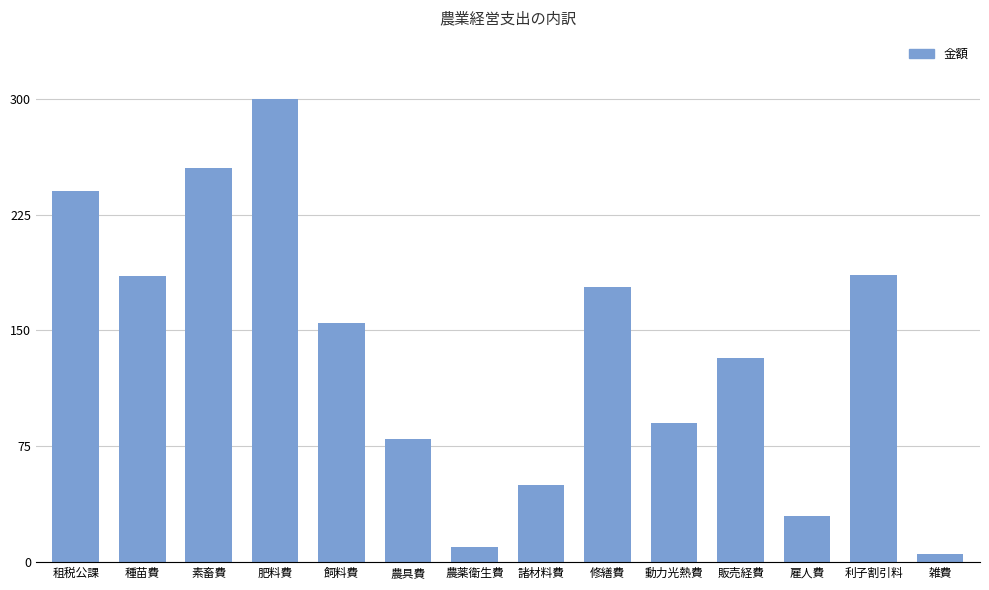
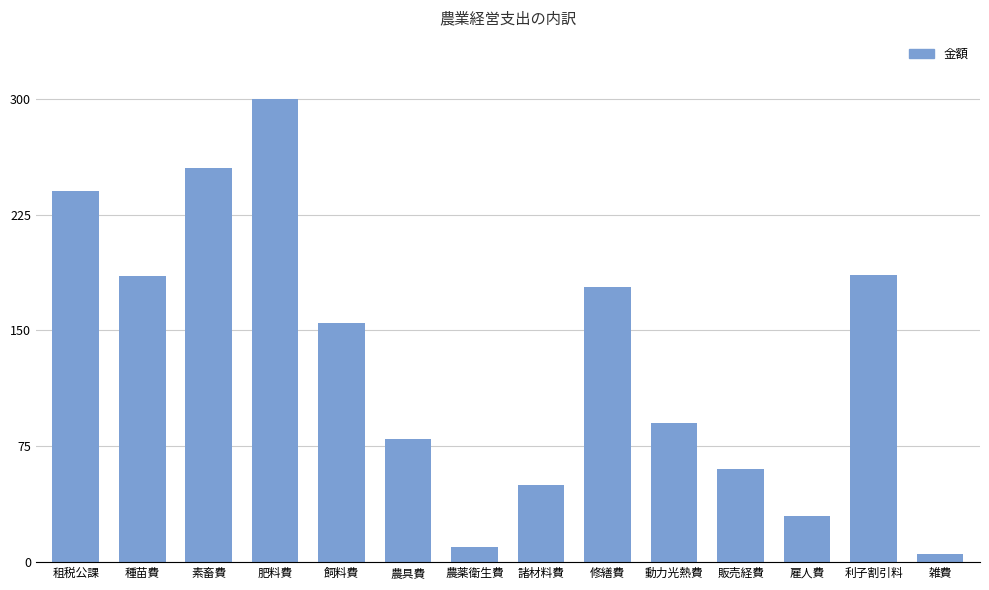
  {
    "租税公課": 240,
    "種苗費": 185,
    "素畜費": 255,
    "肥料費": 300,
    "飼料費": 155,
    "農具費": 80,
    "農薬衛生費": 10,
    "諸材料費": 50,
    "修繕費": 178,
    "動力光熱費": 90,
-   "販売経費": 132,
+   "販売経費": 60,
    "雇人費": 30,
    "利子割引料": 186,
    "雑費": 5
  }
